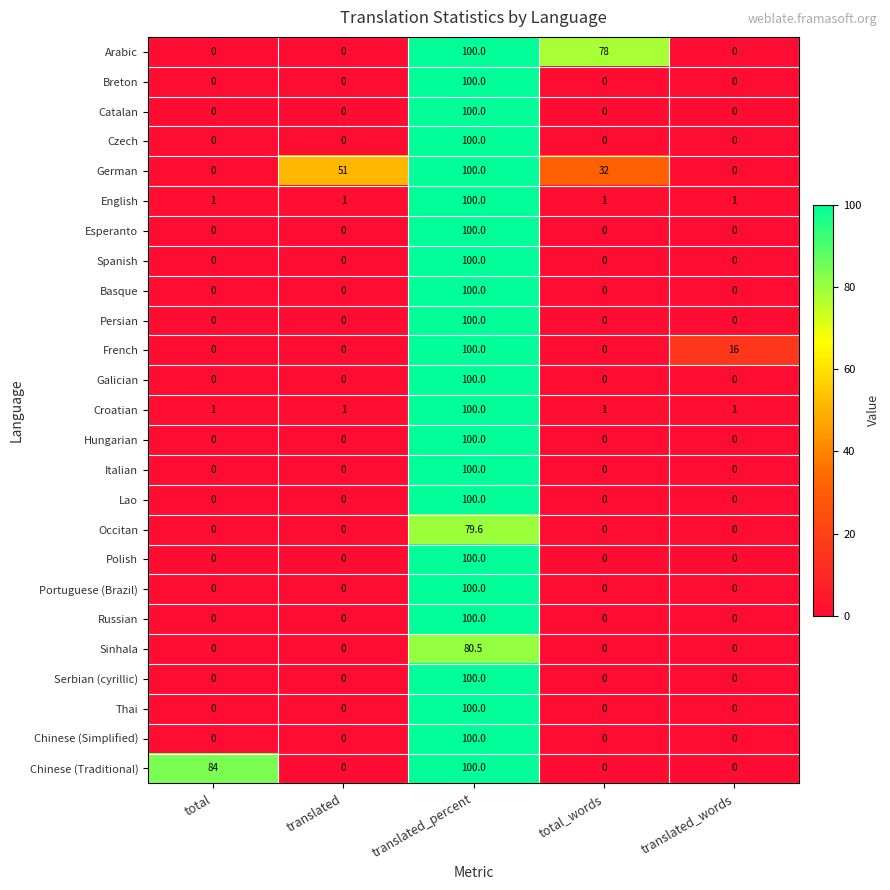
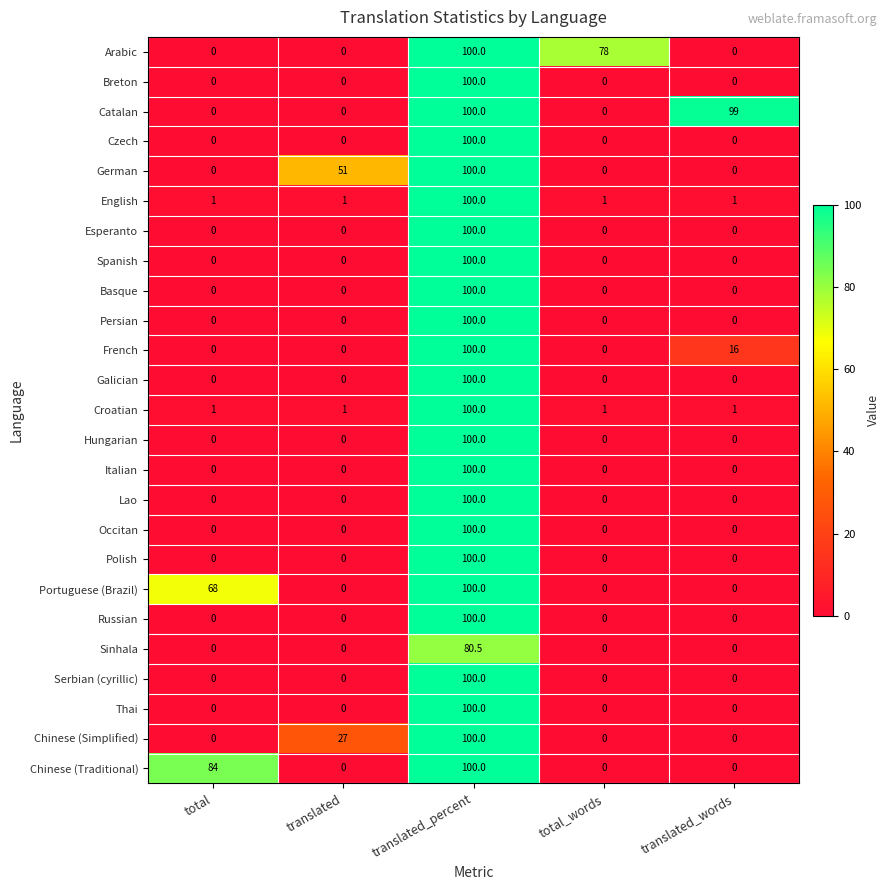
  {
    "Arabic": {
      "total": 0,
      "translated": 0,
      "translated_percent": 100.0,
      "total_words": 78,
      "translated_words": 0
    },
    "Breton": {
      "total": 0,
      "translated": 0,
      "translated_percent": 100.0,
      "total_words": 0,
      "translated_words": 0
    },
    "Catalan": {
      "total": 0,
      "translated": 0,
      "translated_percent": 100.0,
      "total_words": 0,
-     "translated_words": 0
+     "translated_words": 99
    },
    "Czech": {
      "total": 0,
      "translated": 0,
      "translated_percent": 100.0,
      "total_words": 0,
      "translated_words": 0
    },
    "German": {
      "total": 0,
      "translated": 51,
      "translated_percent": 100.0,
-     "total_words": 32,
+     "total_words": 0,
      "translated_words": 0
    },
    "English": {
      "total": 1,
      "translated": 1,
      "translated_percent": 100.0,
      "total_words": 1,
      "translated_words": 1
    },
    "Esperanto": {
      "total": 0,
      "translated": 0,
      "translated_percent": 100.0,
      "total_words": 0,
      "translated_words": 0
    },
    "Spanish": {
      "total": 0,
      "translated": 0,
      "translated_percent": 100.0,
      "total_words": 0,
      "translated_words": 0
    },
    "Basque": {
      "total": 0,
      "translated": 0,
      "translated_percent": 100.0,
      "total_words": 0,
      "translated_words": 0
    },
    "Persian": {
      "total": 0,
      "translated": 0,
      "translated_percent": 100.0,
      "total_words": 0,
      "translated_words": 0
    },
    "French": {
      "total": 0,
      "translated": 0,
      "translated_percent": 100.0,
      "total_words": 0,
      "translated_words": 16
    },
    "Galician": {
      "total": 0,
      "translated": 0,
      "translated_percent": 100.0,
      "total_words": 0,
      "translated_words": 0
    },
    "Croatian": {
      "total": 1,
      "translated": 1,
      "translated_percent": 100.0,
      "total_words": 1,
      "translated_words": 1
    },
    "Hungarian": {
      "total": 0,
      "translated": 0,
      "translated_percent": 100.0,
      "total_words": 0,
      "translated_words": 0
    },
    "Italian": {
      "total": 0,
      "translated": 0,
      "translated_percent": 100.0,
      "total_words": 0,
      "translated_words": 0
    },
    "Lao": {
      "total": 0,
      "translated": 0,
      "translated_percent": 100.0,
      "total_words": 0,
      "translated_words": 0
    },
    "Occitan": {
      "total": 0,
      "translated": 0,
-     "translated_percent": 79.6,
+     "translated_percent": 100.0,
      "total_words": 0,
      "translated_words": 0
    },
    "Polish": {
      "total": 0,
      "translated": 0,
      "translated_percent": 100.0,
      "total_words": 0,
      "translated_words": 0
    },
    "Portuguese (Brazil)": {
-     "total": 0,
+     "total": 68,
      "translated": 0,
      "translated_percent": 100.0,
      "total_words": 0,
      "translated_words": 0
    },
    "Russian": {
      "total": 0,
      "translated": 0,
      "translated_percent": 100.0,
      "total_words": 0,
      "translated_words": 0
    },
    "Sinhala": {
      "total": 0,
      "translated": 0,
      "translated_percent": 80.5,
      "total_words": 0,
      "translated_words": 0
    },
    "Serbian (cyrillic)": {
      "total": 0,
      "translated": 0,
      "translated_percent": 100.0,
      "total_words": 0,
      "translated_words": 0
    },
    "Thai": {
      "total": 0,
      "translated": 0,
      "translated_percent": 100.0,
      "total_words": 0,
      "translated_words": 0
    },
    "Chinese (Simplified)": {
      "total": 0,
-     "translated": 0,
+     "translated": 27,
      "translated_percent": 100.0,
      "total_words": 0,
      "translated_words": 0
    },
    "Chinese (Traditional)": {
      "total": 84,
      "translated": 0,
      "translated_percent": 100.0,
      "total_words": 0,
      "translated_words": 0
    }
  }
